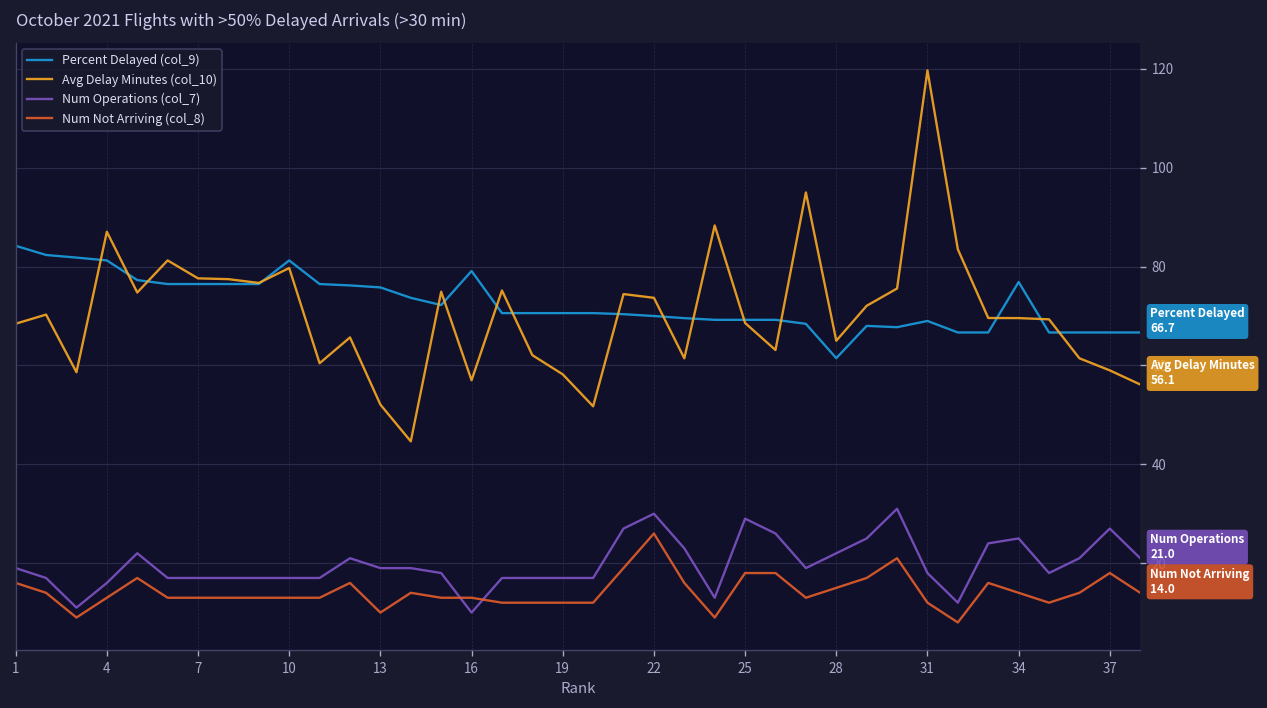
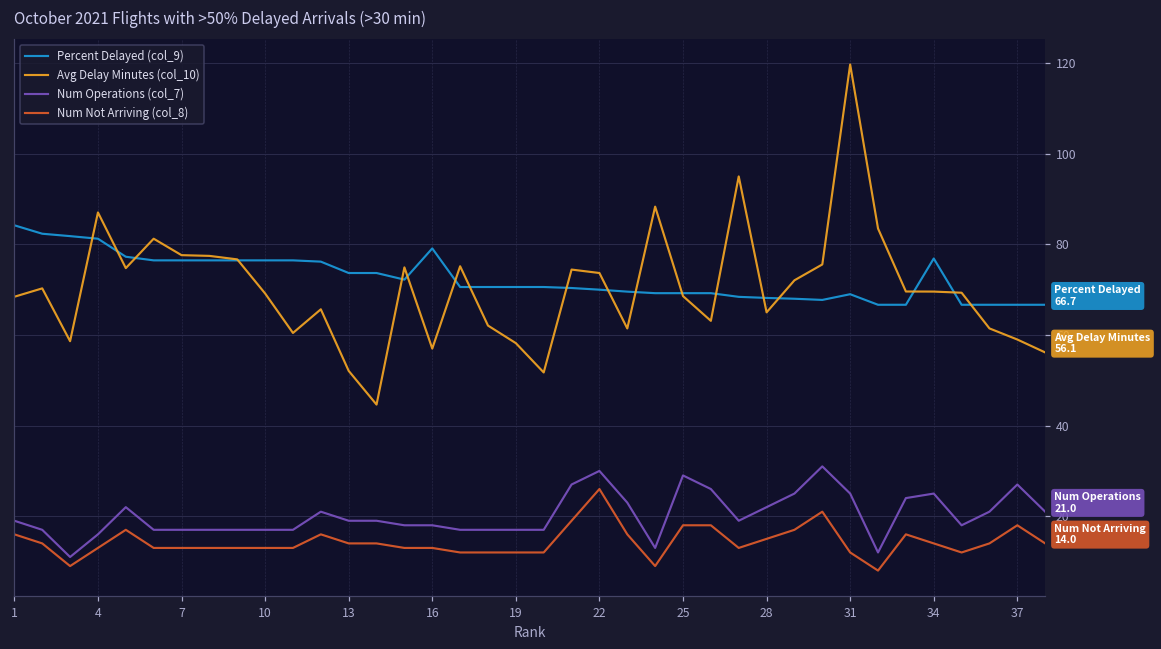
  {
    "Percent Delayed (col_9)": {
      "1": 84,
      "4": 81,
      "7": 76,
-     "10": 81,
-     "13": 76,
+     "10": 76,
+     "13": 74,
      "16": 79,
      "19": 71,
      "22": 70,
      "25": 69,
-     "28": 61,
+     "28": 68,
      "31": 69,
      "34": 77,
      "37": 67
    },
    "Avg Delay Minutes (col_10)": {
      "1": 68,
      "4": 87,
      "7": 78,
-     "10": 80,
+     "10": 69,
      "13": 52,
      "16": 57,
      "19": 58,
      "22": 74,
      "25": 69,
      "28": 65,
      "31": 120,
      "34": 70,
      "37": 59
    },
    "Num Operations (col_7)": {
      "1": 19,
      "4": 16,
      "7": 17,
      "10": 17,
      "13": 19,
-     "16": 10,
+     "16": 18,
      "19": 17,
      "22": 30,
      "25": 29,
      "28": 22,
-     "31": 18,
+     "31": 25,
      "34": 25,
      "37": 27
    },
    "Num Not Arriving (col_8)": {
      "1": 16,
      "4": 13,
      "7": 13,
      "10": 13,
-     "13": 10,
+     "13": 14,
      "16": 13,
      "19": 12,
      "22": 26,
      "25": 18,
      "28": 15,
      "31": 12,
      "34": 14,
      "37": 18
    }
  }
